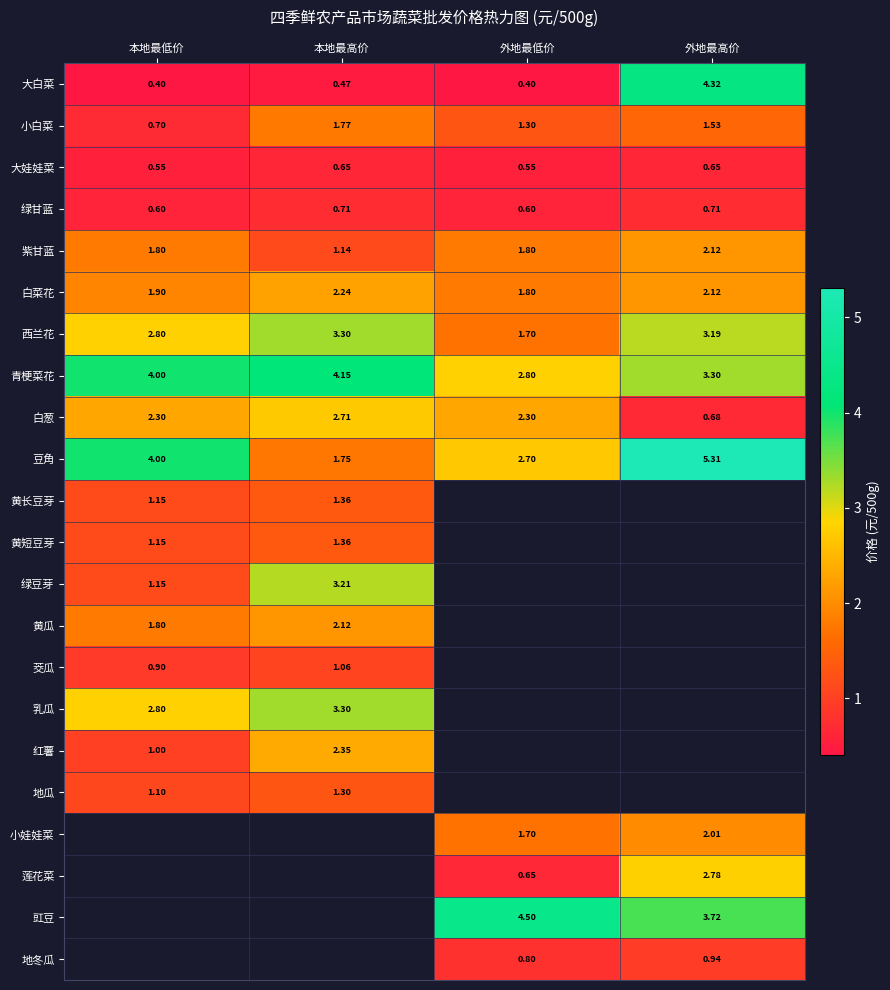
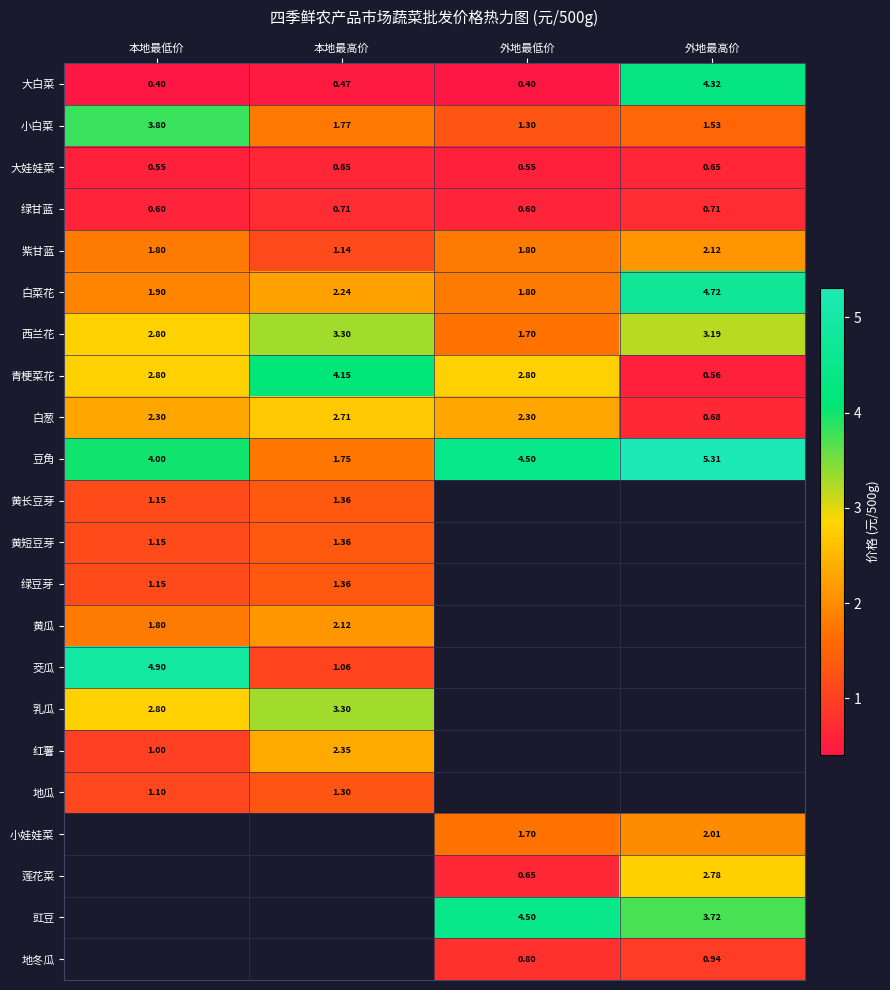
  {
    "大白菜": {
      "本地最低价": 0.40,
      "本地最高价": 0.47,
      "外地最低价": 0.40,
      "外地最高价": 4.32
    },
    "小白菜": {
-     "本地最低价": 0.70,
+     "本地最低价": 3.80,
      "本地最高价": 1.77,
      "外地最低价": 1.30,
      "外地最高价": 1.53
    },
    "大娃娃菜": {
      "本地最低价": 0.55,
      "本地最高价": 0.65,
      "外地最低价": 0.55,
      "外地最高价": 0.65
    },
    "绿甘蓝": {
      "本地最低价": 0.60,
      "本地最高价": 0.71,
      "外地最低价": 0.60,
      "外地最高价": 0.71
    },
    "紫甘蓝": {
      "本地最低价": 1.80,
      "本地最高价": 1.14,
      "外地最低价": 1.80,
      "外地最高价": 2.12
    },
    "白菜花": {
      "本地最低价": 1.90,
      "本地最高价": 2.24,
      "外地最低价": 1.80,
-     "外地最高价": 2.12
+     "外地最高价": 4.72
    },
    "西兰花": {
      "本地最低价": 2.80,
      "本地最高价": 3.30,
      "外地最低价": 1.70,
      "外地最高价": 3.19
    },
    "青梗菜花": {
-     "本地最低价": 4.00,
+     "本地最低价": 2.80,
      "本地最高价": 4.15,
      "外地最低价": 2.80,
-     "外地最高价": 3.30
+     "外地最高价": 0.56
    },
    "白葱": {
      "本地最低价": 2.30,
      "本地最高价": 2.71,
      "外地最低价": 2.30,
      "外地最高价": 0.68
    },
    "豆角": {
      "本地最低价": 4.00,
      "本地最高价": 1.75,
-     "外地最低价": 2.70,
+     "外地最低价": 4.50,
      "外地最高价": 5.31
    },
    "黄长豆芽": {
      "本地最低价": 1.15,
      "本地最高价": 1.36
    },
    "黄短豆芽": {
      "本地最低价": 1.15,
      "本地最高价": 1.36
    },
    "绿豆芽": {
      "本地最低价": 1.15,
-     "本地最高价": 3.21
+     "本地最高价": 1.36
    },
    "黄瓜": {
      "本地最低价": 1.80,
      "本地最高价": 2.12
    },
    "茭瓜": {
-     "本地最低价": 0.90,
+     "本地最低价": 4.90,
      "本地最高价": 1.06
    },
    "乳瓜": {
      "本地最低价": 2.80,
      "本地最高价": 3.30
    },
    "红薯": {
      "本地最低价": 1.00,
      "本地最高价": 2.35
    },
    "地瓜": {
      "本地最低价": 1.10,
      "本地最高价": 1.30
    },
    "小娃娃菜": {
      "外地最低价": 1.70,
      "外地最高价": 2.01
    },
    "莲花菜": {
      "外地最低价": 0.65,
      "外地最高价": 2.78
    },
    "豇豆": {
      "外地最低价": 4.50,
      "外地最高价": 3.72
    },
    "地冬瓜": {
      "外地最低价": 0.80,
      "外地最高价": 0.94
    }
  }
